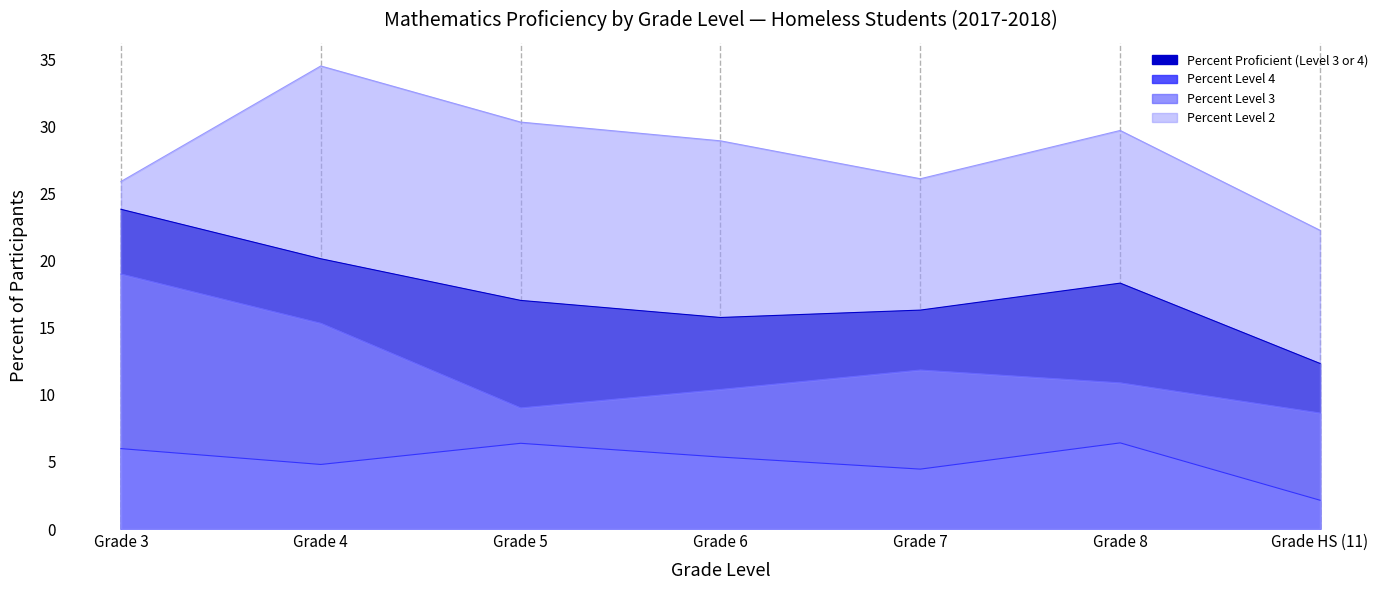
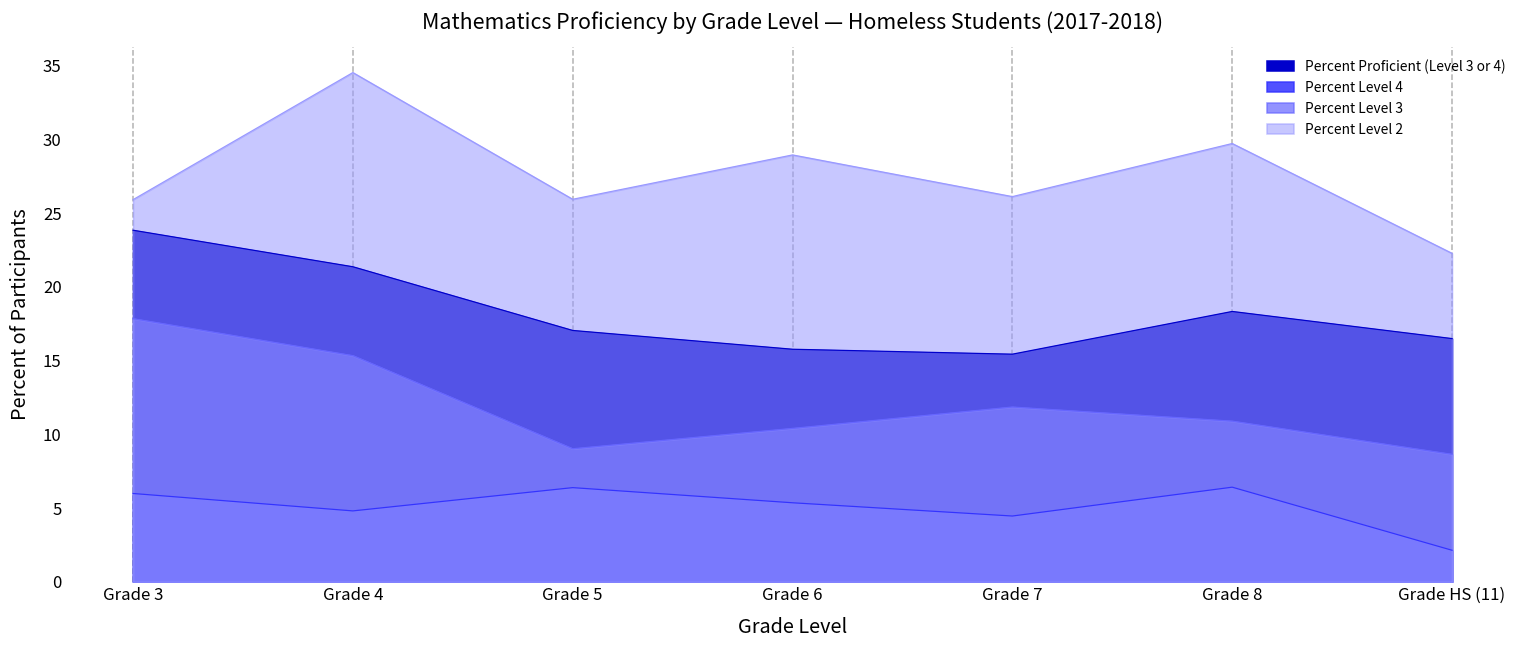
  {
    "Percent Proficient (Level 3 or 4)": {
      "Grade 3": 23.8,
-     "Grade 4": 20.2,
+     "Grade 4": 21.4,
      "Grade 5": 17.0,
      "Grade 6": 15.8,
-     "Grade 7": 16.3,
+     "Grade 7": 15.4,
      "Grade 8": 18.3,
-     "Grade HS (11)": 12.3
+     "Grade HS (11)": 16.5
    },
    "Percent Level 4": {
      "Grade 3": 6.0,
      "Grade 4": 4.8,
      "Grade 5": 6.4,
      "Grade 6": 5.4,
      "Grade 7": 4.5,
      "Grade 8": 6.4,
      "Grade HS (11)": 2.1
    },
    "Percent Level 3": {
-     "Grade 3": 19.0,
+     "Grade 3": 17.8,
      "Grade 4": 15.3,
      "Grade 5": 9.0,
      "Grade 6": 10.4,
      "Grade 7": 11.9,
      "Grade 8": 10.9,
      "Grade HS (11)": 8.6
    },
    "Percent Level 2": {
      "Grade 3": 25.9,
      "Grade 4": 34.5,
-     "Grade 5": 30.3,
+     "Grade 5": 25.9,
      "Grade 6": 28.9,
      "Grade 7": 26.1,
      "Grade 8": 29.7,
      "Grade HS (11)": 22.3
    }
  }
